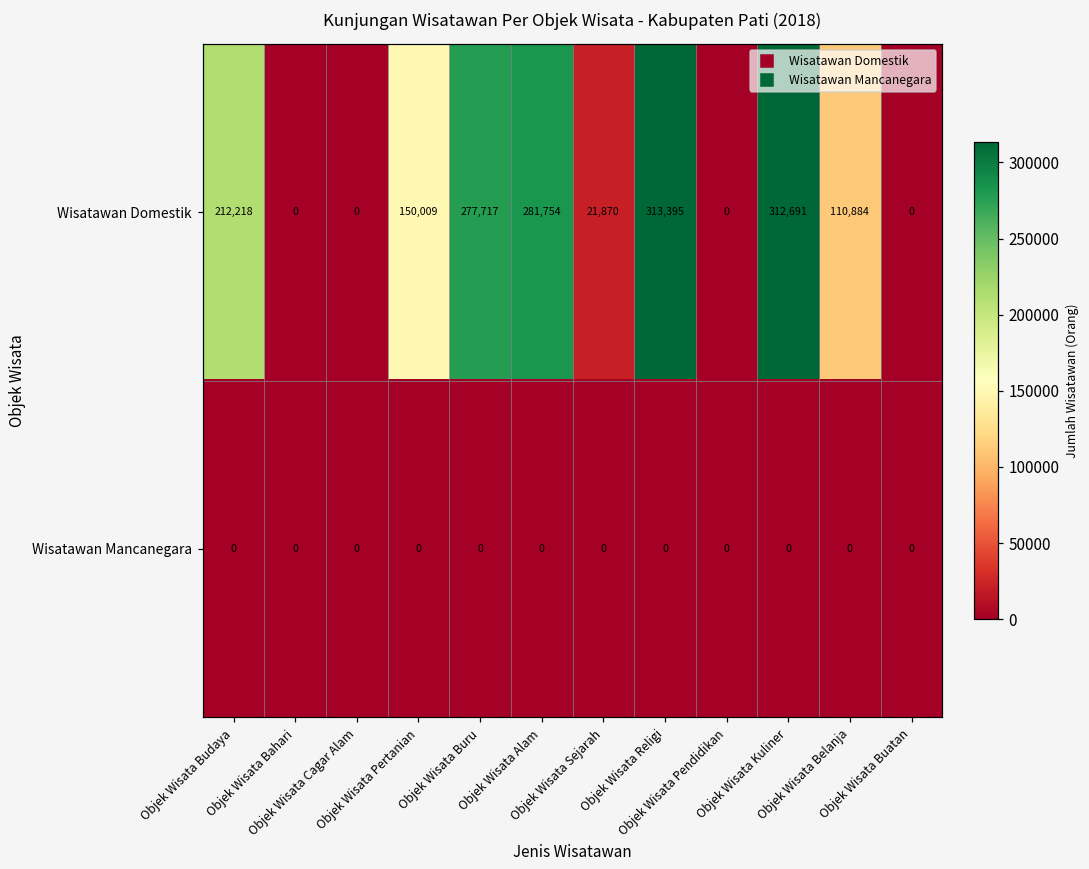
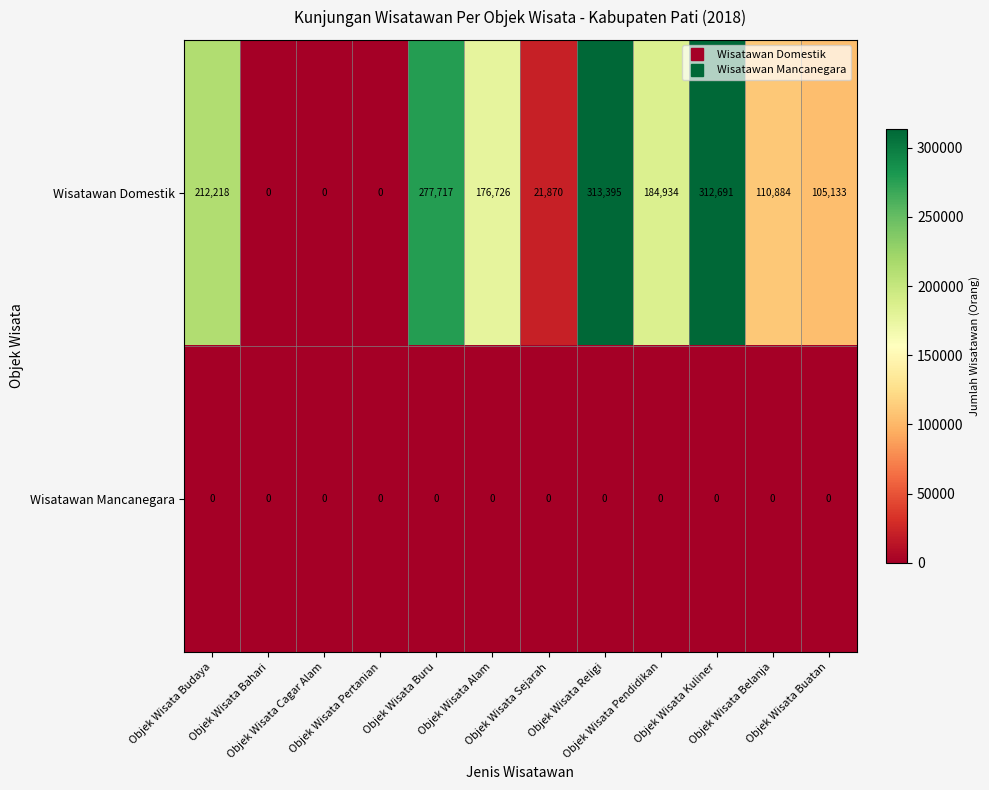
  {
    "Wisatawan Domestik": {
      "Objek Wisata Budaya": "212,218",
      "Objek Wisata Bahari": "0",
      "Objek Wisata Cagar Alam": "0",
-     "Objek Wisata Pertanian": "150,009",
+     "Objek Wisata Pertanian": "0",
      "Objek Wisata Buru": "277,717",
-     "Objek Wisata Alam": "281,754",
+     "Objek Wisata Alam": "176,726",
      "Objek Wisata Sejarah": "21,870",
      "Objek Wisata Religi": "313,395",
-     "Objek Wisata Pendidikan": "0",
+     "Objek Wisata Pendidikan": "184,934",
      "Objek Wisata Kuliner": "312,691",
      "Objek Wisata Belanja": "110,884",
-     "Objek Wisata Buatan": "0"
+     "Objek Wisata Buatan": "105,133"
    },
    "Wisatawan Mancanegara": {
      "Objek Wisata Budaya": "0",
      "Objek Wisata Bahari": "0",
      "Objek Wisata Cagar Alam": "0",
      "Objek Wisata Pertanian": "0",
      "Objek Wisata Buru": "0",
      "Objek Wisata Alam": "0",
      "Objek Wisata Sejarah": "0",
      "Objek Wisata Religi": "0",
      "Objek Wisata Pendidikan": "0",
      "Objek Wisata Kuliner": "0",
      "Objek Wisata Belanja": "0",
      "Objek Wisata Buatan": "0"
    }
  }
